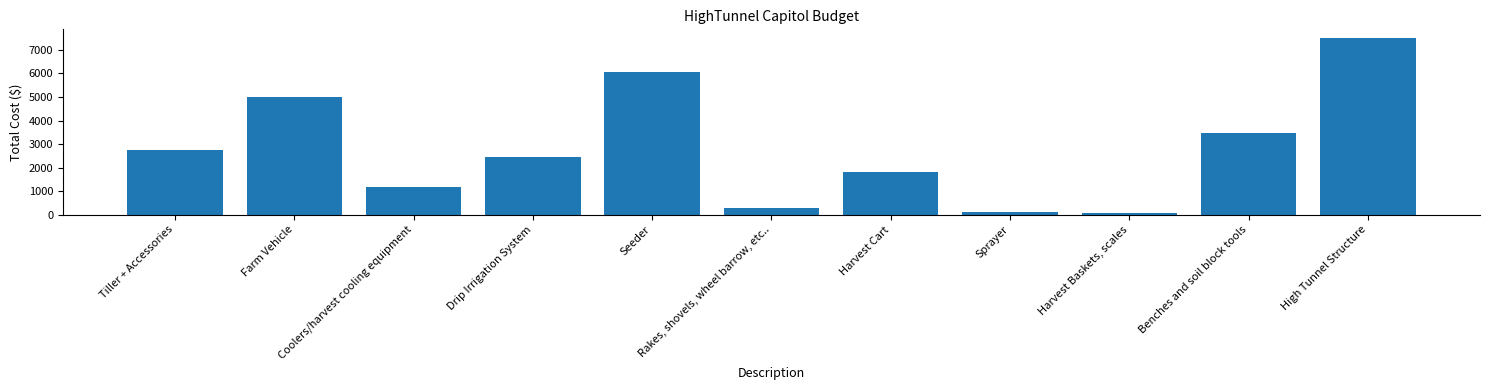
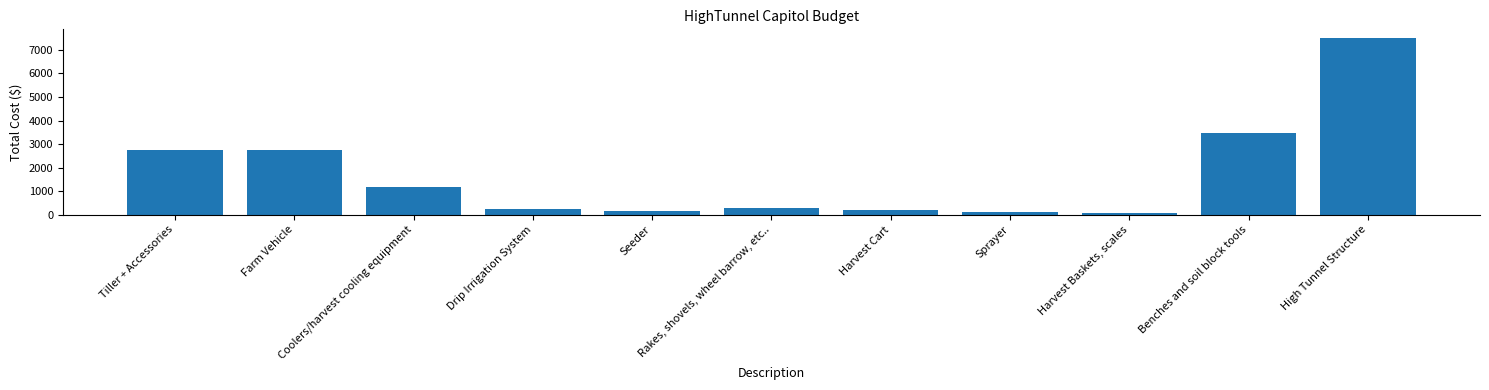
  {
    "Tiller + Accessories": 2700,
-   "Farm Vehicle": 5000,
+   "Farm Vehicle": 2700,
    "Coolers/harvest cooling equipment": 1200,
-   "Drip Irrigation System": 2400,
-   "Seeder": 6100,
+   "Drip Irrigation System": 300,
+   "Seeder": 200,
    "Rakes, shovels, wheel barrow, etc..": 300,
-   "Harvest Cart": 1800,
+   "Harvest Cart": 200,
    "Sprayer": 100,
    "Benches and soil block tools": 3500,
    "High Tunnel Structure": 7500
  }
